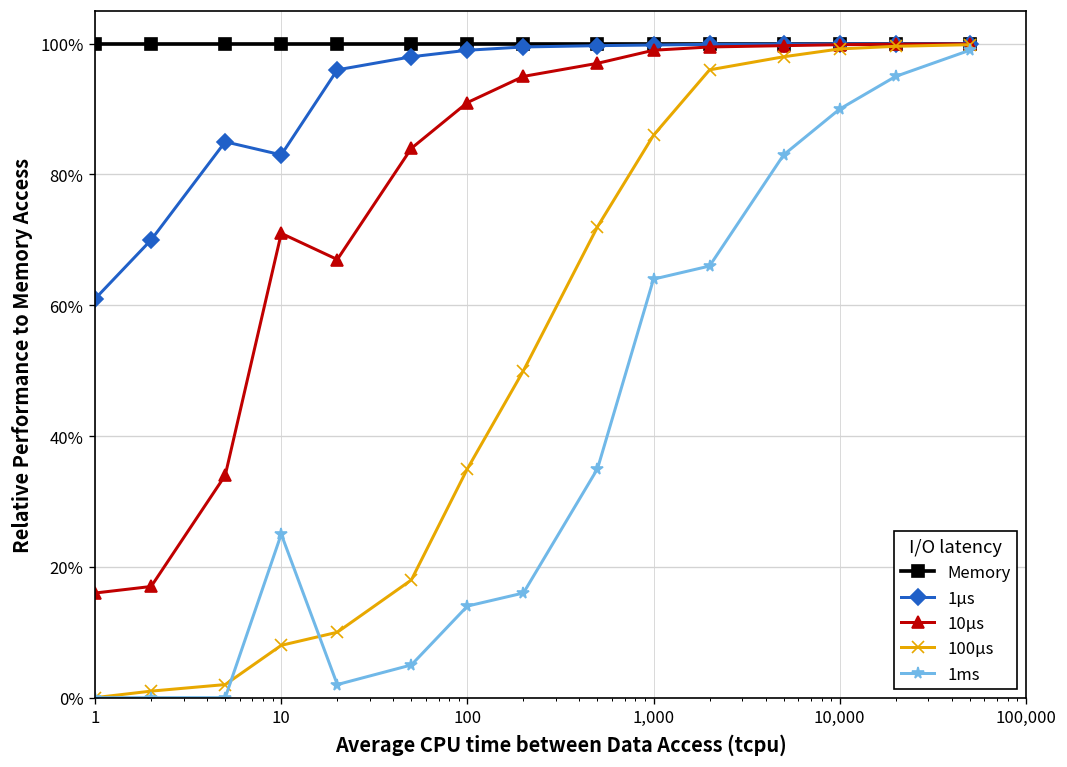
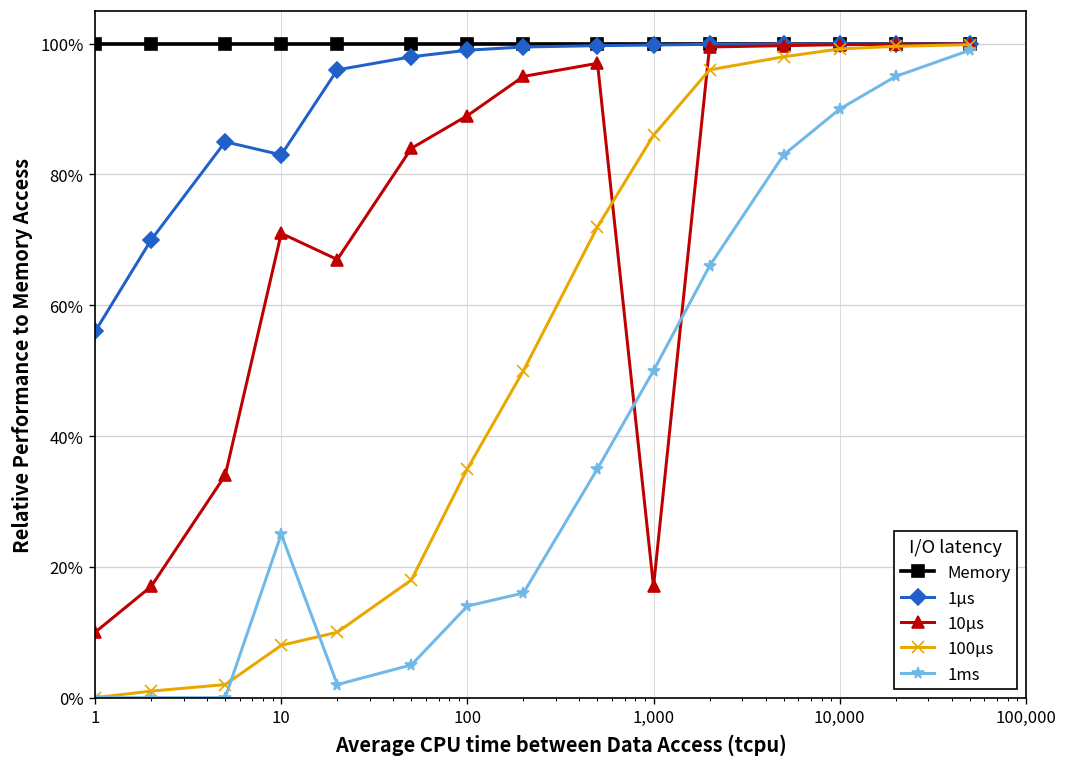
  {
    "Memory": {
      "1": "100%",
      "10": "100%",
      "100": "100%"
    },
    "1μs": {
-     "1": "61%",
+     "1": "56%",
      "10": "83%",
      "100": "99%"
    },
    "10μs": {
-     "1": "16%",
+     "1": "10%",
      "10": "71%",
-     "100": "91%",
-     "1,000": "99%"
+     "100": "89%",
+     "1,000": "17%"
    },
    "100μs": {
      "10": "8%",
      "100": "35%",
      "1,000": "86%",
      "10,000": "99%"
    },
    "1ms": {
      "10": "25%",
      "100": "14%",
-     "1,000": "64%",
+     "1,000": "50%",
      "10,000": "90%"
    }
  }
